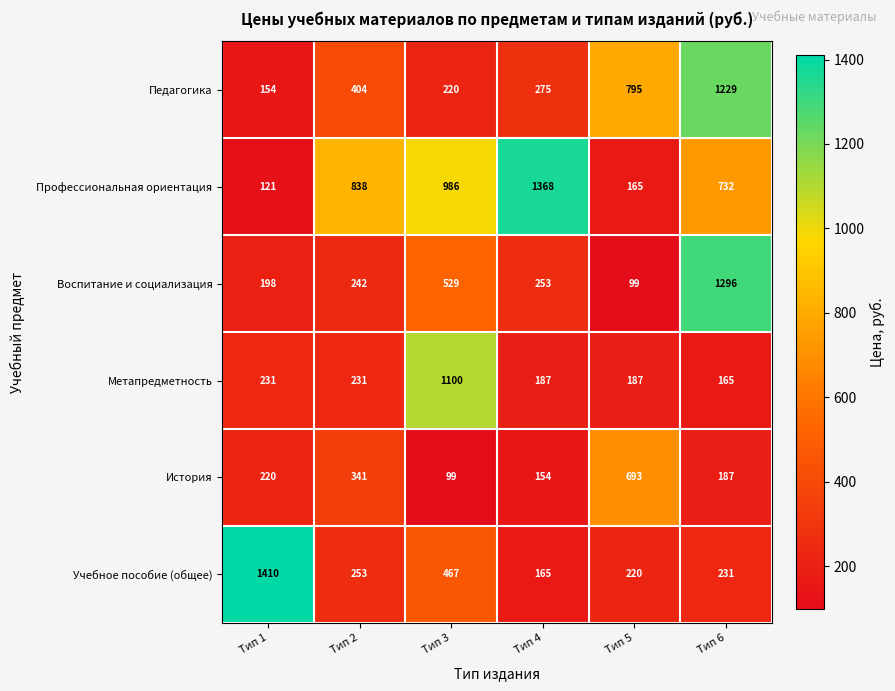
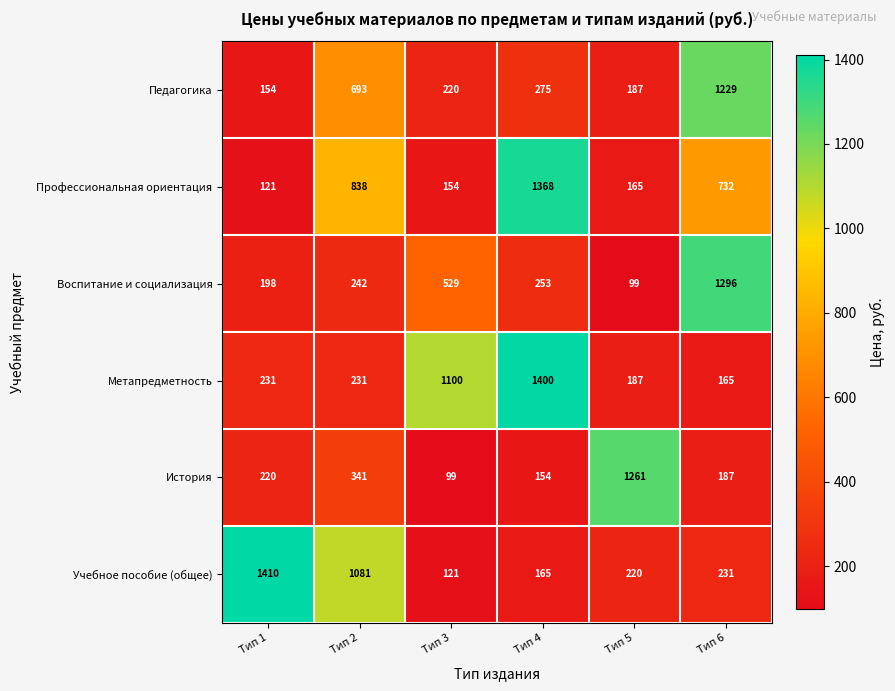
  {
    "Педагогика": {
      "Тип 1": 154,
-     "Тип 2": 404,
+     "Тип 2": 693,
      "Тип 3": 220,
      "Тип 4": 275,
-     "Тип 5": 795,
+     "Тип 5": 187,
      "Тип 6": 1229
    },
    "Профессиональная ориентация": {
      "Тип 1": 121,
      "Тип 2": 838,
-     "Тип 3": 986,
+     "Тип 3": 154,
      "Тип 4": 1368,
      "Тип 5": 165,
      "Тип 6": 732
    },
    "Воспитание и социализация": {
      "Тип 1": 198,
      "Тип 2": 242,
      "Тип 3": 529,
      "Тип 4": 253,
      "Тип 5": 99,
      "Тип 6": 1296
    },
    "Метапредметность": {
      "Тип 1": 231,
      "Тип 2": 231,
      "Тип 3": 1100,
-     "Тип 4": 187,
+     "Тип 4": 1400,
      "Тип 5": 187,
      "Тип 6": 165
    },
    "История": {
      "Тип 1": 220,
      "Тип 2": 341,
      "Тип 3": 99,
      "Тип 4": 154,
-     "Тип 5": 693,
+     "Тип 5": 1261,
      "Тип 6": 187
    },
    "Учебное пособие (общее)": {
      "Тип 1": 1410,
-     "Тип 2": 253,
-     "Тип 3": 467,
+     "Тип 2": 1081,
+     "Тип 3": 121,
      "Тип 4": 165,
      "Тип 5": 220,
      "Тип 6": 231
    }
  }
